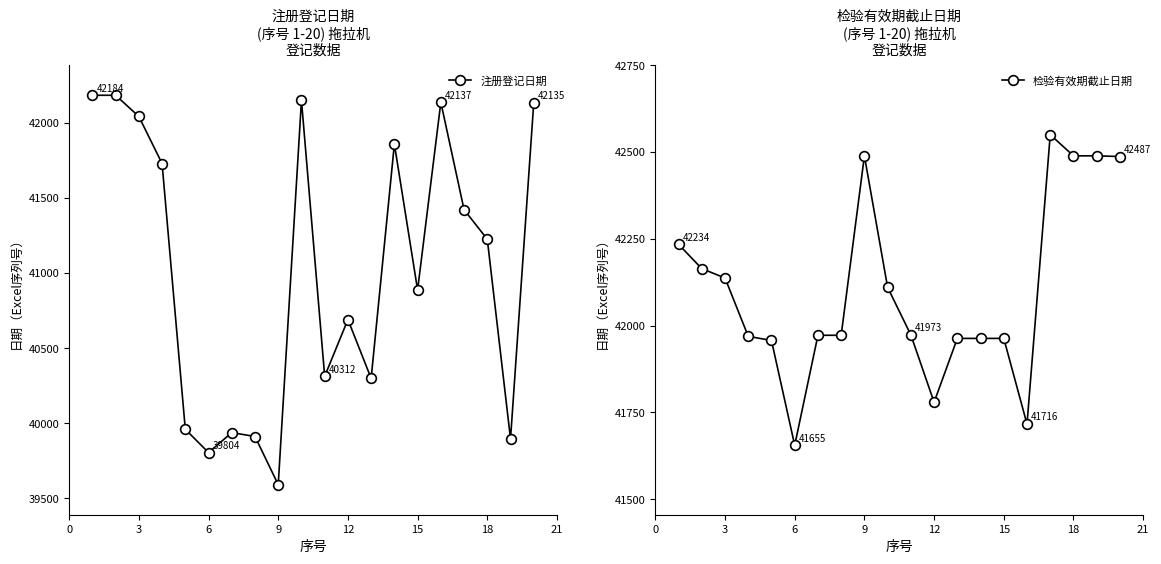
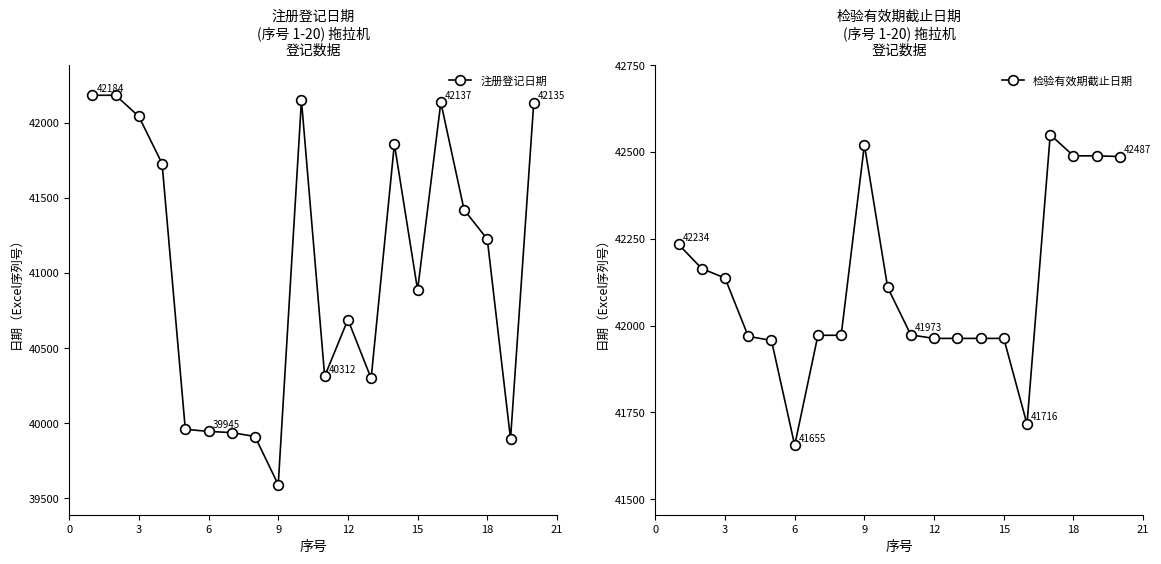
  {
    "注册登记日期 (序号 1-20) 拖拉机 登记数据": {
-     "6": 39804
+     "6": 39945
    },
    "检验有效期截止日期 (序号 1-20) 拖拉机 登记数据": {
      "3": 42140,
-     "9": 42490,
-     "12": 41780,
+     "9": 42520,
+     "12": 41960,
      "15": 41960,
      "18": 42490
    }
  }
